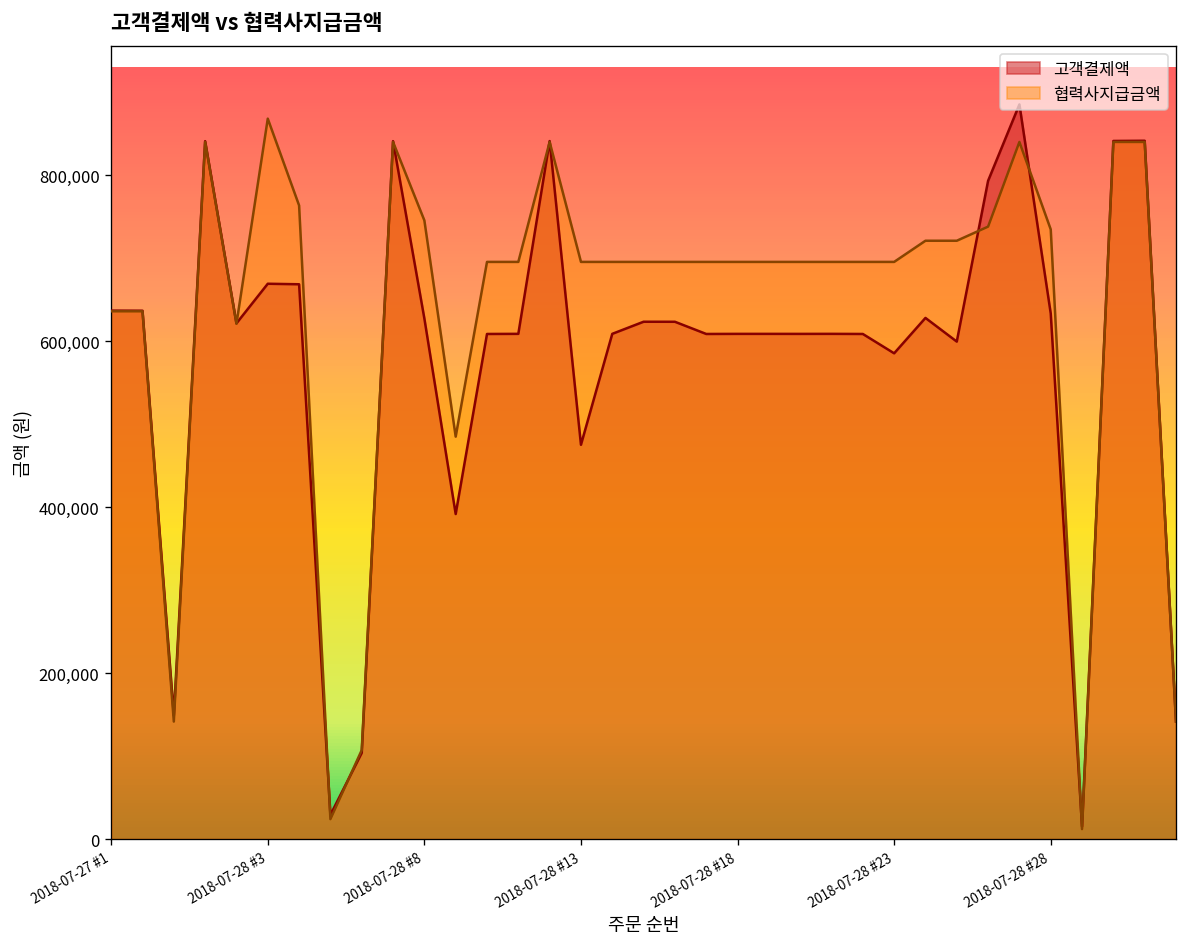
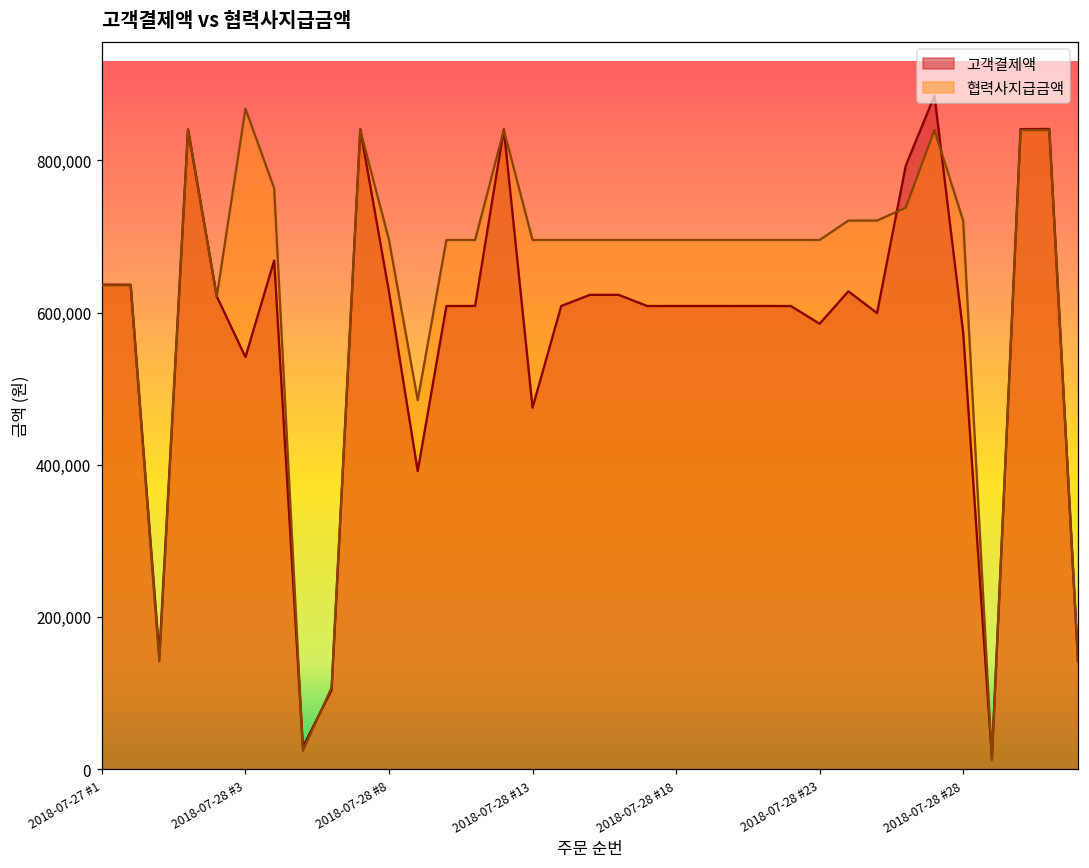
  {
    "고객결제액": {
-     "2018-07-28 #3": "670,000",
+     "2018-07-28 #3": "540,000",
      "2018-07-28 #8": "630,000",
      "2018-07-28 #13": "470,000",
      "2018-07-28 #18": "610,000",
      "2018-07-28 #23": "590,000",
-     "2018-07-28 #28": "630,000"
+     "2018-07-28 #28": "570,000"
    },
    "협력사지급금액": {
      "2018-07-28 #3": "870,000",
-     "2018-07-28 #8": "750,000",
+     "2018-07-28 #8": "700,000",
      "2018-07-28 #13": "700,000",
      "2018-07-28 #18": "700,000",
      "2018-07-28 #23": "700,000",
-     "2018-07-28 #28": "730,000"
+     "2018-07-28 #28": "720,000"
    }
  }
